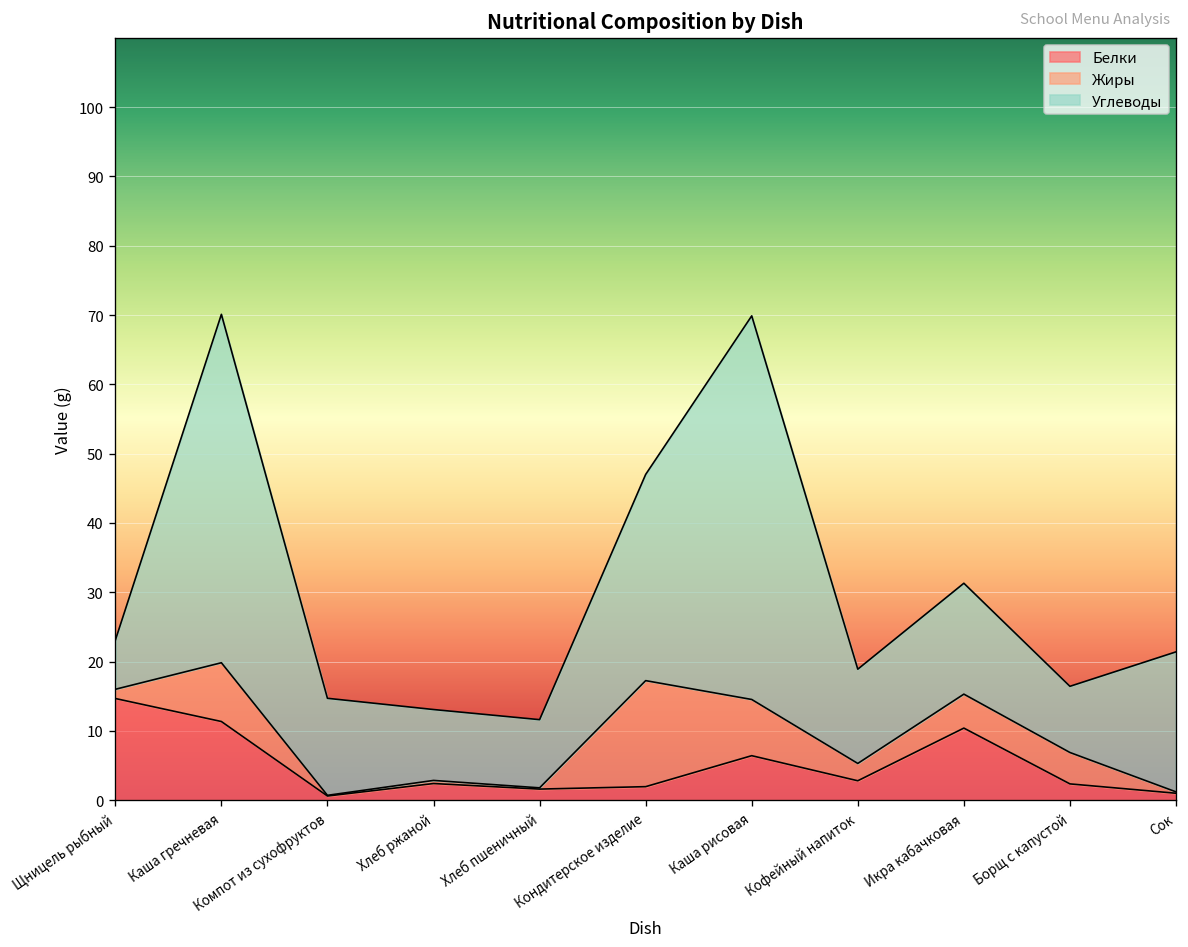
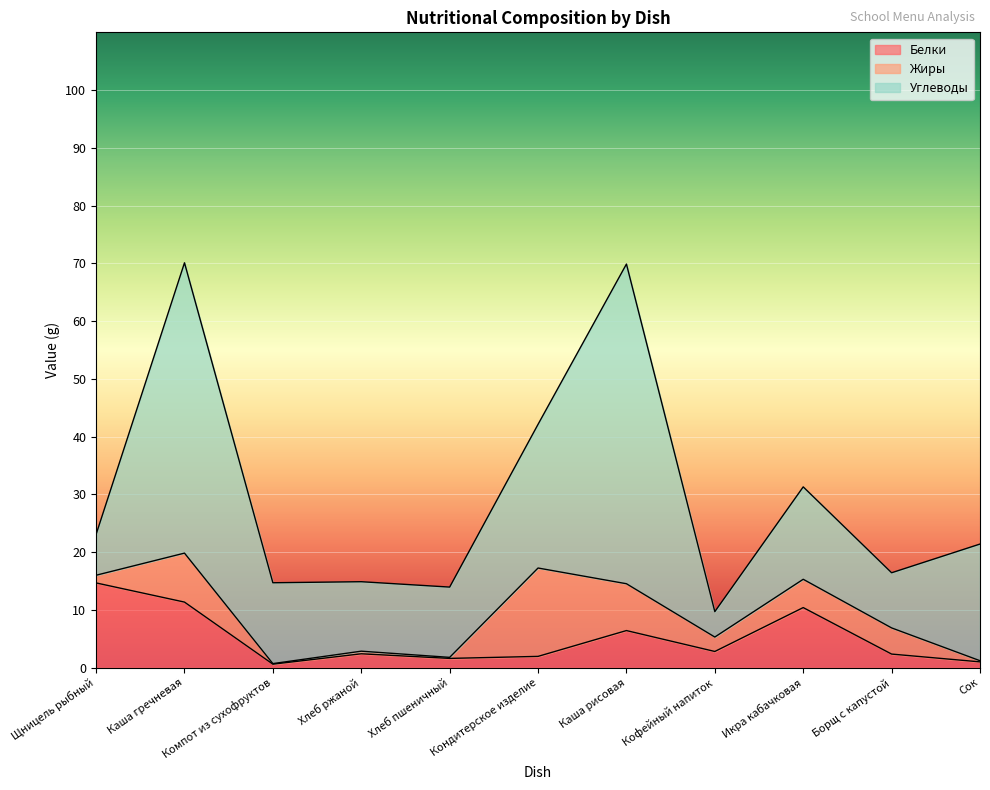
  {
    "Углеводы": {
      "Щницель рыбный": 7,
      "Каша гречневая": 50,
      "Компот из сухофруктов": 14,
-     "Хлеб ржаной": 10,
-     "Хлеб пшеничный": 10,
-     "Кондитерское изделие": 30,
+     "Хлеб ржаной": 12,
+     "Хлеб пшеничный": 12,
+     "Кондитерское изделие": 25,
      "Каша рисовая": 55,
-     "Кофейный напиток": 14,
+     "Кофейный напиток": 4,
      "Икра кабачковая": 16,
      "Борщ с капустой": 10,
      "Сок": 20
    }
  }
